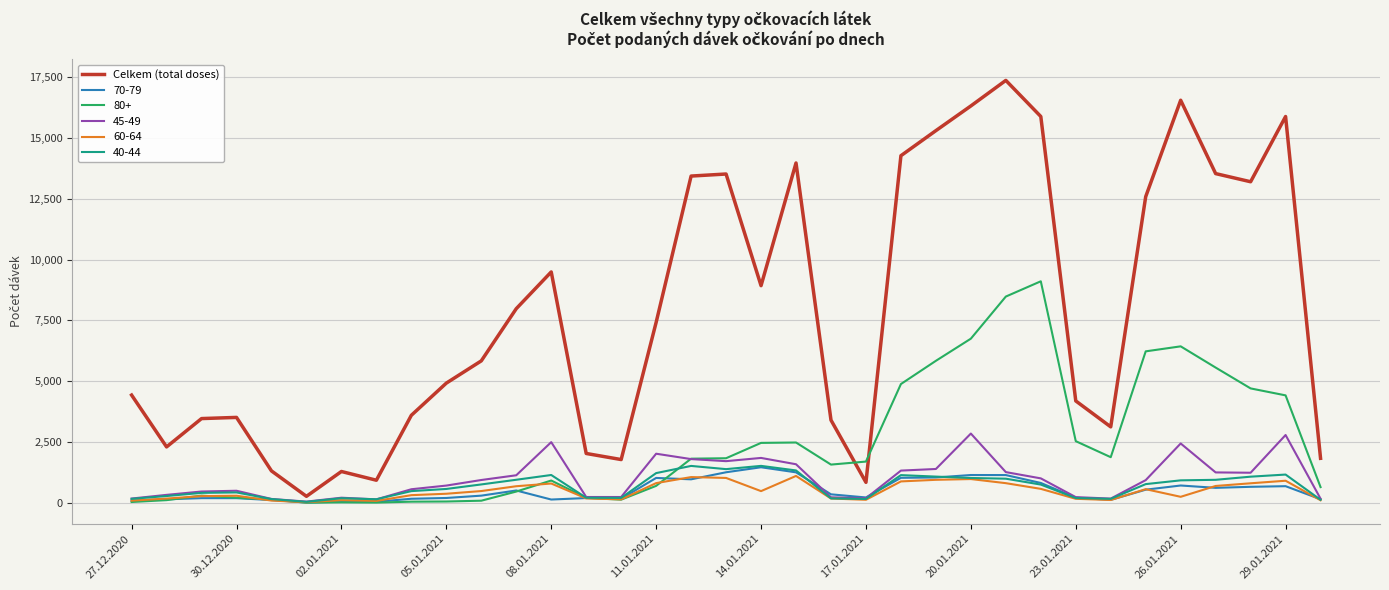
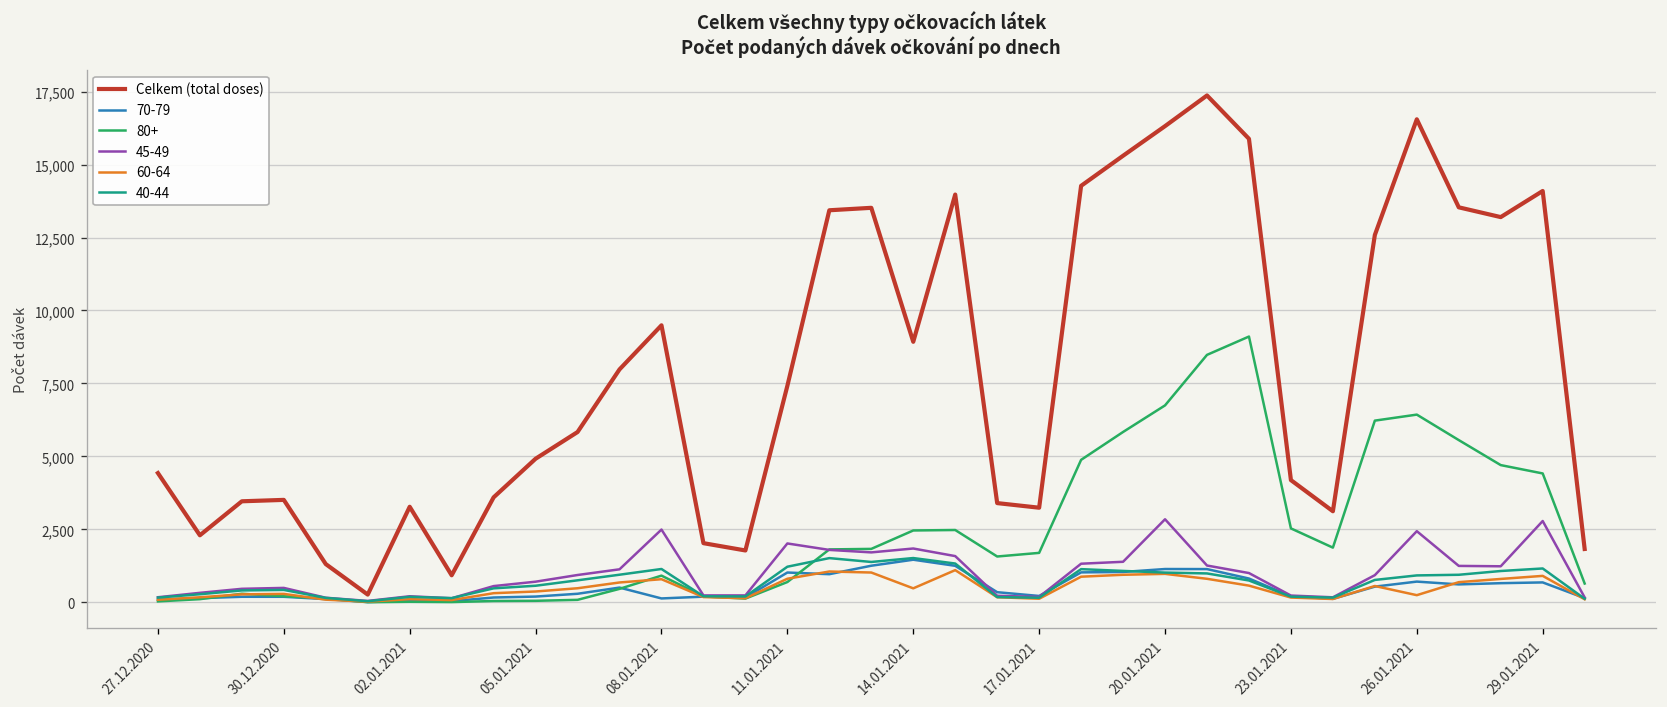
  {
    "Celkem (total doses)": {
      "27.12.2020": "4,400",
      "30.12.2020": "3,500",
-     "02.01.2021": "1,300",
+     "02.01.2021": "3,300",
      "05.01.2021": "4,900",
      "08.01.2021": "9,500",
      "11.01.2021": "7,400",
      "14.01.2021": "8,900",
-     "17.01.2021": "800",
+     "17.01.2021": "3,200",
      "20.01.2021": "16,300",
      "23.01.2021": "4,200",
      "26.01.2021": "16,600",
-     "29.01.2021": "15,900"
+     "29.01.2021": "14,100"
    },
    "70-79": {
      "05.01.2021": "200",
      "08.01.2021": "100",
      "11.01.2021": "1,000",
      "20.01.2021": "1,100",
      "26.01.2021": "700",
      "29.01.2021": "700"
    },
    "45-49": {
      "05.01.2021": "700",
      "08.01.2021": "2,500",
      "11.01.2021": "2,000",
      "14.01.2021": "1,800",
      "20.01.2021": "2,800",
      "26.01.2021": "2,400",
      "29.01.2021": "2,800"
    },
    "60-64": {
      "05.01.2021": "400",
      "08.01.2021": "800",
      "11.01.2021": "800",
      "14.01.2021": "500",
      "26.01.2021": "200",
      "29.01.2021": "900"
    }
  }
